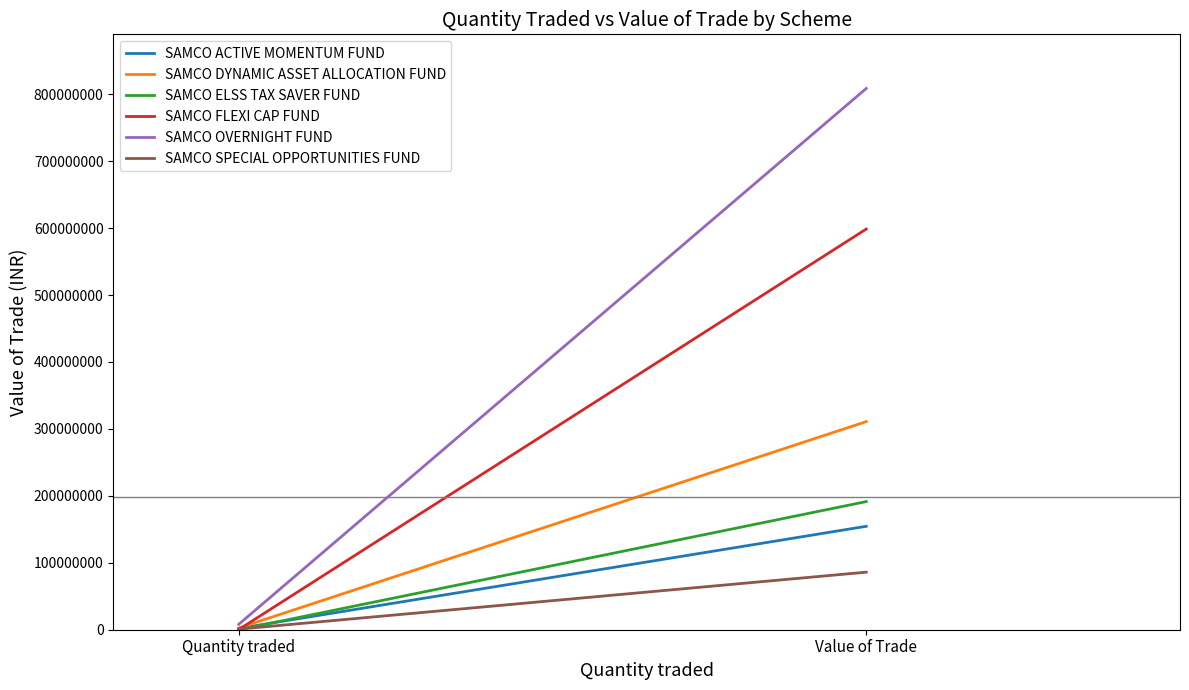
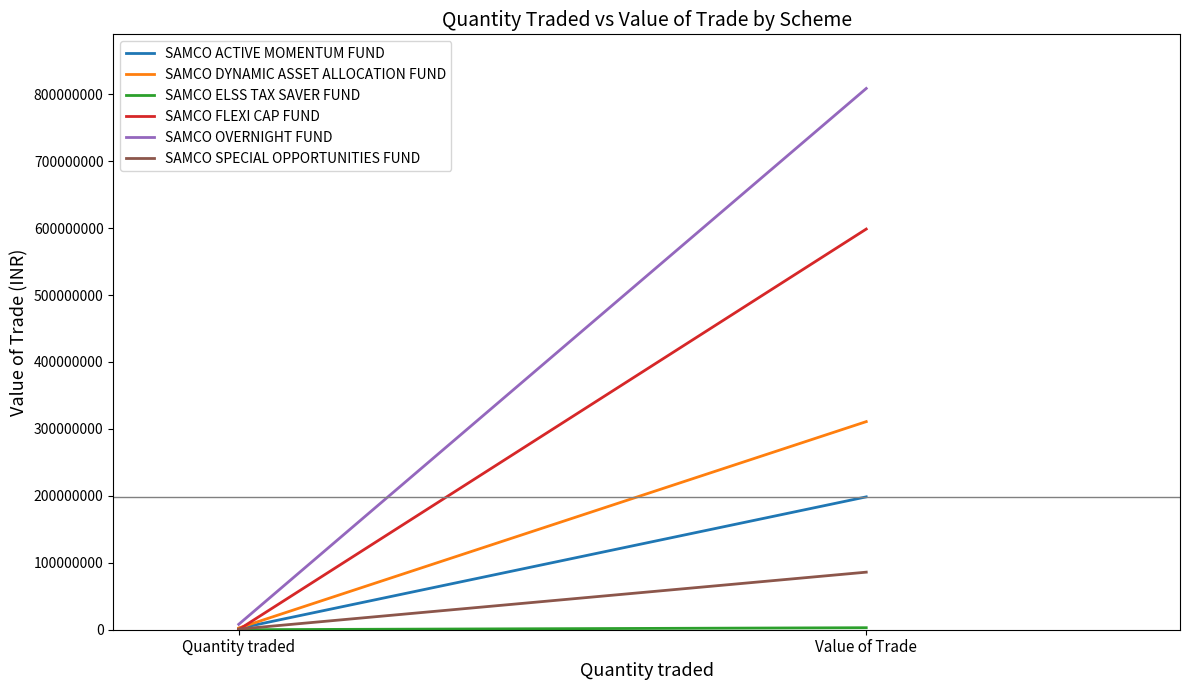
  {
    "SAMCO ACTIVE MOMENTUM FUND": {
-     "Value of Trade": 150000000
+     "Value of Trade": 200000000
    },
    "SAMCO DYNAMIC ASSET ALLOCATION FUND": {
      "Value of Trade": 310000000
    },
    "SAMCO ELSS TAX SAVER FUND": {
-     "Value of Trade": 190000000
+     "Value of Trade": 0
    },
    "SAMCO FLEXI CAP FUND": {
      "Value of Trade": 600000000
    },
    "SAMCO OVERNIGHT FUND": {
      "Quantity traded": 10000000,
      "Value of Trade": 810000000
    },
    "SAMCO SPECIAL OPPORTUNITIES FUND": {
      "Value of Trade": 90000000
    }
  }
